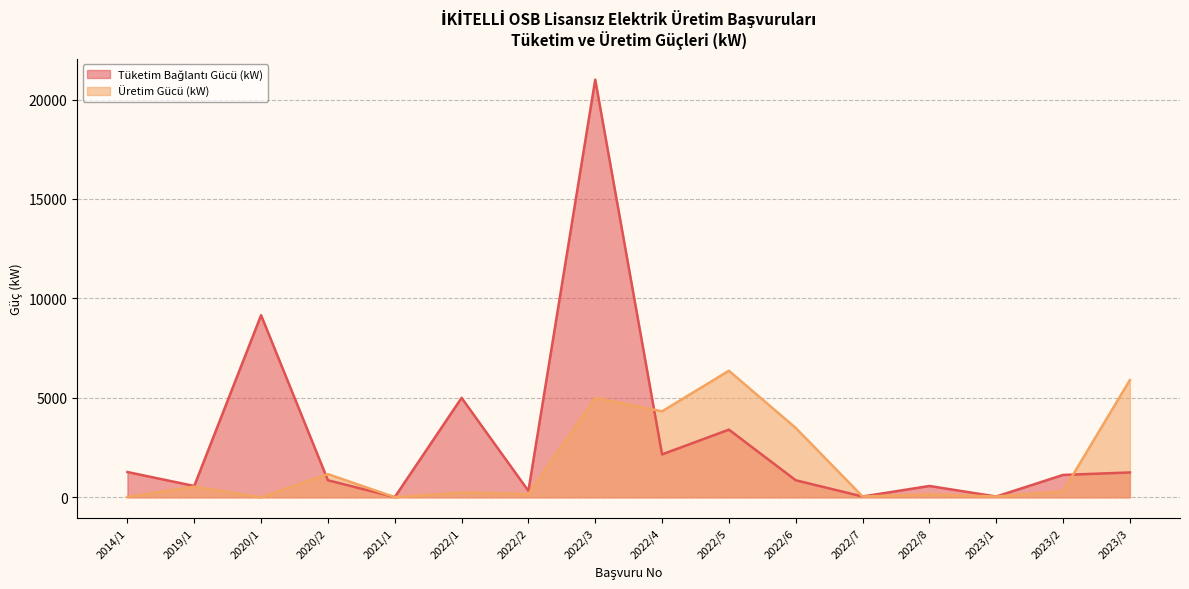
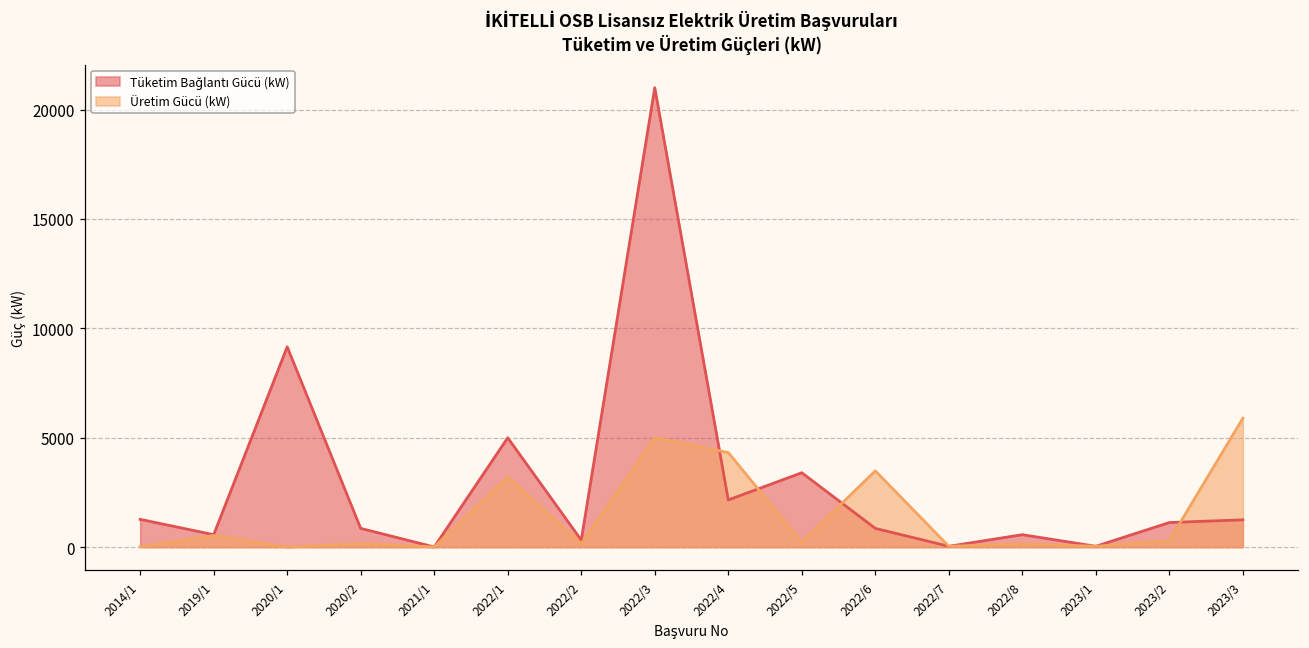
  {
    "Tüketim Bağlantı Gücü (kW)": {
      "2014/1": 1300,
      "2020/1": 9200,
      "2020/2": 900,
      "2022/1": 5000,
      "2022/2": 300,
      "2022/3": 21000,
      "2022/4": 2200,
      "2022/5": 3400,
      "2022/6": 900,
      "2022/8": 600,
      "2023/2": 1100,
      "2023/3": 1300
    },
    "Üretim Gücü (kW)": {
      "2014/1": 0,
      "2020/1": 0,
-     "2020/2": 1200,
-     "2022/1": 200,
+     "2020/2": 200,
+     "2022/1": 3200,
      "2022/2": 200,
      "2022/3": 5000,
      "2022/4": 4300,
-     "2022/5": 6400,
+     "2022/5": 200,
      "2022/6": 3500,
      "2022/8": 100,
      "2023/2": 300,
      "2023/3": 5900
    }
  }
